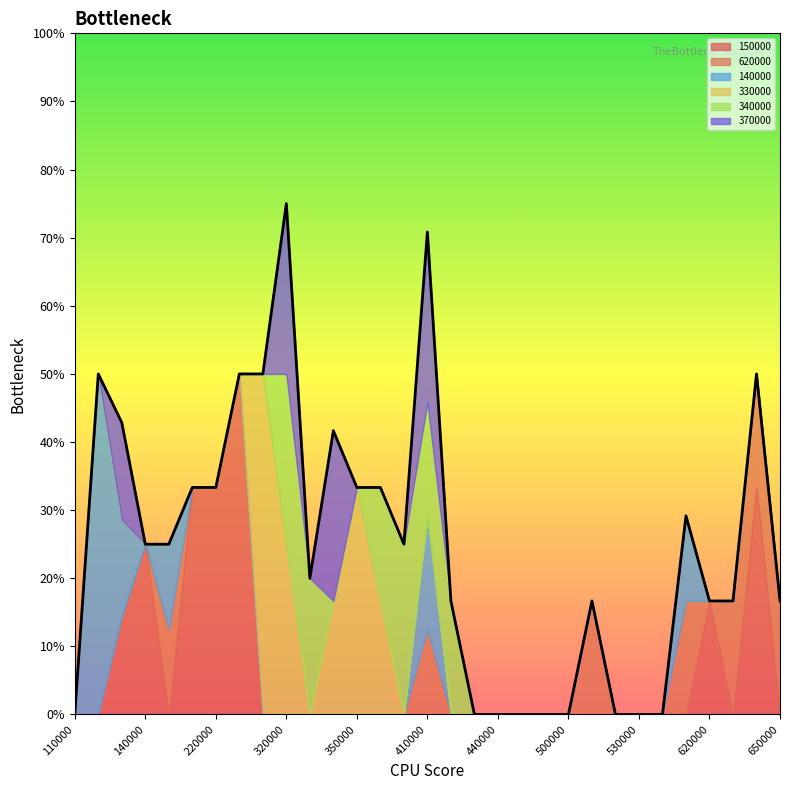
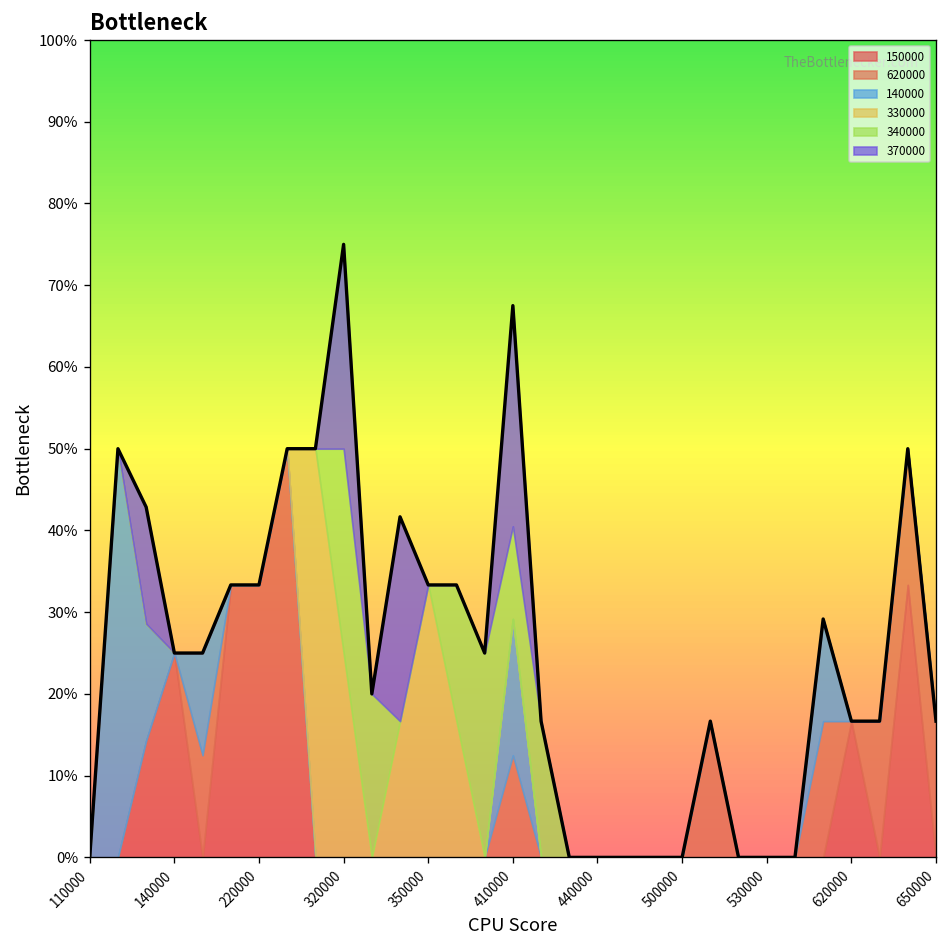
  {
    "330000": {
      "320000": "25%"
    },
    "340000": {
      "320000": "25%",
-     "410000": "17%"
+     "410000": "11%"
    },
    "370000": {
      "320000": "25%",
-     "410000": "25%"
+     "410000": "27%"
    }
  }
